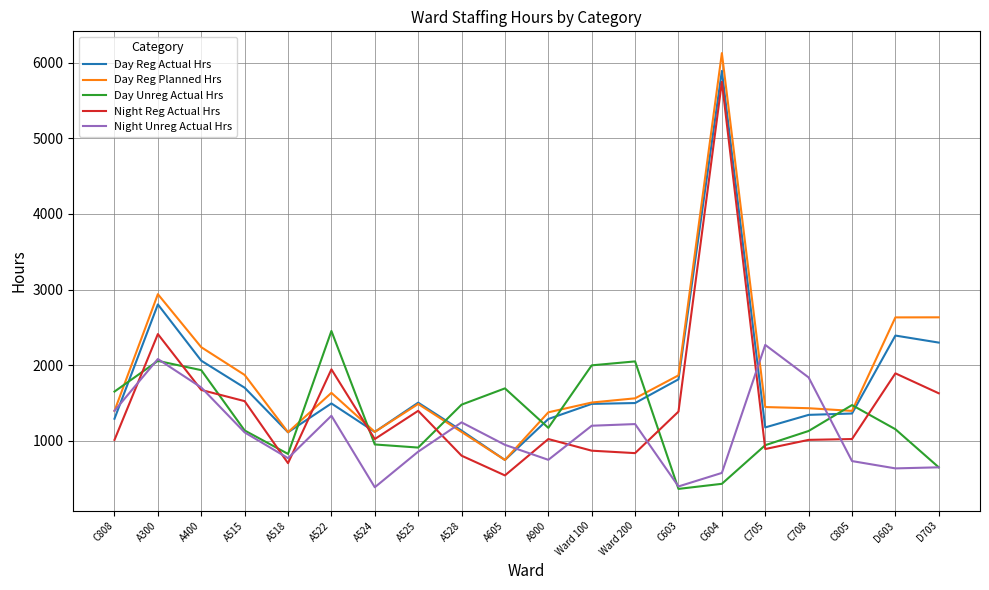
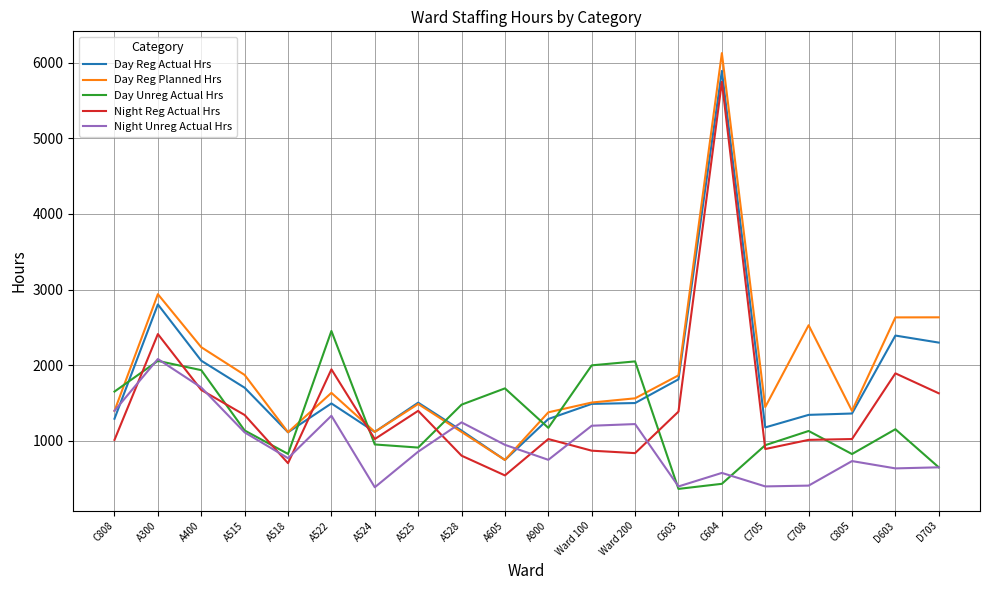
  {
    "Day Reg Actual Hrs": {
      "C808": 1300,
      "A300": 2800,
      "A400": 2100,
      "A515": 1700,
      "A522": 1500,
      "A900": 1300,
      "Ward 200": 1500,
      "C603": 1800,
      "C604": 5900,
      "C705": 1200,
      "C708": 1300,
      "C805": 1400,
      "D603": 2400,
      "D703": 2300
    },
    "Day Reg Planned Hrs": {
      "A300": 2900,
      "A400": 2200,
      "A515": 1900,
      "A522": 1600,
      "A900": 1400,
      "Ward 200": 1600,
      "C603": 1900,
      "C604": 6100,
      "C705": 1400,
-     "C708": 1400,
+     "C708": 2500,
      "C805": 1400,
      "D603": 2600,
      "D703": 2600
    },
    "Day Unreg Actual Hrs": {
      "C808": 1700,
      "A400": 1900,
      "A518": 800,
      "A522": 2500,
      "A524": 1000,
      "A525": 900,
      "A528": 1500,
      "A605": 1700,
      "A900": 1200,
      "Ward 100": 2000,
      "Ward 200": 2100,
      "C604": 400,
      "C705": 900,
      "C708": 1100,
-     "C805": 1500,
+     "C805": 800,
      "D603": 1200
    },
    "Night Reg Actual Hrs": {
      "C808": 1000,
      "A300": 2400,
-     "A515": 1500,
+     "A515": 1300,
      "A518": 700,
      "A522": 1900,
      "A524": 1000,
      "A525": 1400,
      "A528": 800,
      "A605": 500,
      "A900": 1000,
      "Ward 100": 900,
      "Ward 200": 800,
      "C603": 1400,
      "C604": 5700,
      "C705": 900,
      "C708": 1000,
      "C805": 1000,
      "D603": 1900,
      "D703": 1600
    },
    "Night Unreg Actual Hrs": {
      "A518": 800,
      "A522": 1300,
      "A524": 400,
      "A525": 900,
      "A528": 1200,
      "A605": 900,
      "A900": 700,
      "Ward 100": 1200,
      "Ward 200": 1200,
      "C604": 600,
-     "C705": 2300,
-     "C708": 1800,
+     "C705": 400,
+     "C708": 400,
      "C805": 700,
      "D603": 600
    }
  }
